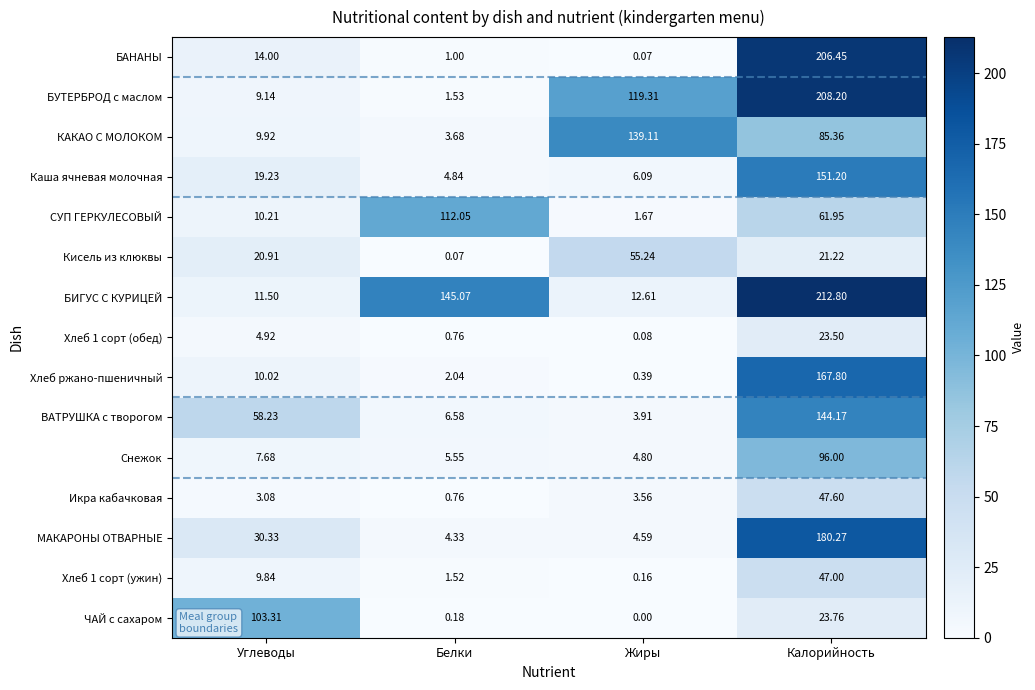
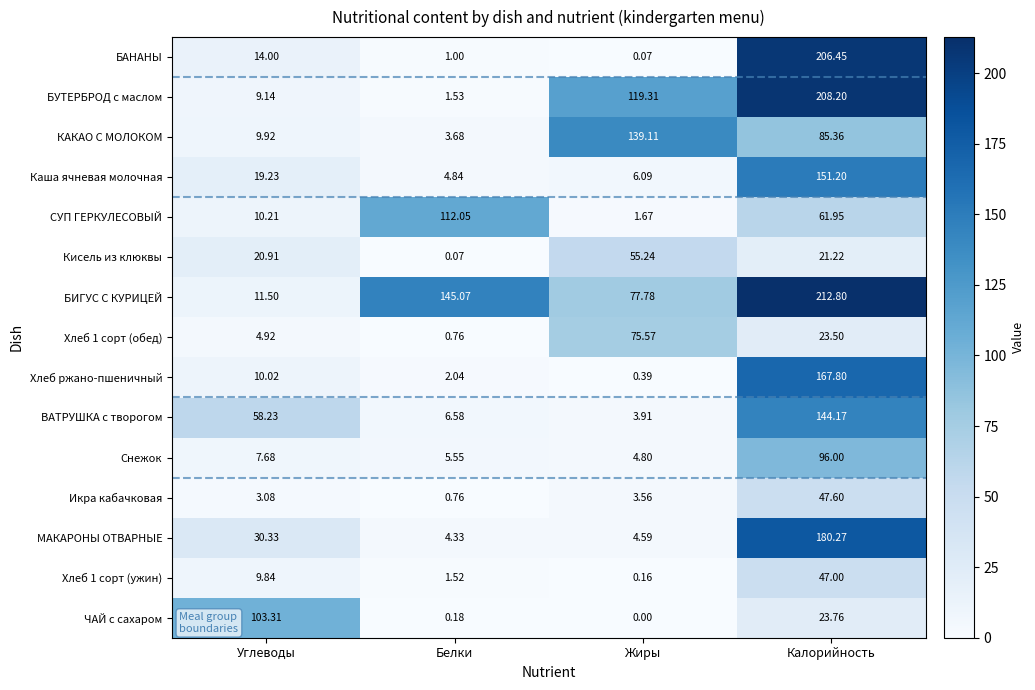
  {
    "БАНАНЫ": {
      "Углеводы": 14.00,
      "Белки": 1.00,
      "Жиры": 0.07,
      "Калорийность": 206.45
    },
    "БУТЕРБРОД с маслом": {
      "Углеводы": 9.14,
      "Белки": 1.53,
      "Жиры": 119.31,
      "Калорийность": 208.20
    },
    "КАКАО С МОЛОКОМ": {
      "Углеводы": 9.92,
      "Белки": 3.68,
      "Жиры": 139.11,
      "Калорийность": 85.36
    },
    "Каша ячневая молочная": {
      "Углеводы": 19.23,
      "Белки": 4.84,
      "Жиры": 6.09,
      "Калорийность": 151.20
    },
    "СУП ГЕРКУЛЕСОВЫЙ": {
      "Углеводы": 10.21,
      "Белки": 112.05,
      "Жиры": 1.67,
      "Калорийность": 61.95
    },
    "Кисель из клюквы": {
      "Углеводы": 20.91,
      "Белки": 0.07,
      "Жиры": 55.24,
      "Калорийность": 21.22
    },
    "БИГУС С КУРИЦЕЙ": {
      "Углеводы": 11.50,
      "Белки": 145.07,
-     "Жиры": 12.61,
+     "Жиры": 77.78,
      "Калорийность": 212.80
    },
    "Хлеб 1 сорт (обед)": {
      "Углеводы": 4.92,
      "Белки": 0.76,
-     "Жиры": 0.08,
+     "Жиры": 75.57,
      "Калорийность": 23.50
    },
    "Хлеб ржано-пшеничный": {
      "Углеводы": 10.02,
      "Белки": 2.04,
      "Жиры": 0.39,
      "Калорийность": 167.80
    },
    "ВАТРУШКА с творогом": {
      "Углеводы": 58.23,
      "Белки": 6.58,
      "Жиры": 3.91,
      "Калорийность": 144.17
    },
    "Снежок": {
      "Углеводы": 7.68,
      "Белки": 5.55,
      "Жиры": 4.80,
      "Калорийность": 96.00
    },
    "Икра кабачковая": {
      "Углеводы": 3.08,
      "Белки": 0.76,
      "Жиры": 3.56,
      "Калорийность": 47.60
    },
    "МАКАРОНЫ ОТВАРНЫЕ": {
      "Углеводы": 30.33,
      "Белки": 4.33,
      "Жиры": 4.59,
      "Калорийность": 180.27
    },
    "Хлеб 1 сорт (ужин)": {
      "Углеводы": 9.84,
      "Белки": 1.52,
      "Жиры": 0.16,
      "Калорийность": 47.00
    },
    "ЧАЙ с сахаром": {
      "Углеводы": 103.31,
      "Белки": 0.18,
      "Жиры": 0.00,
      "Калорийность": 23.76
    }
  }
